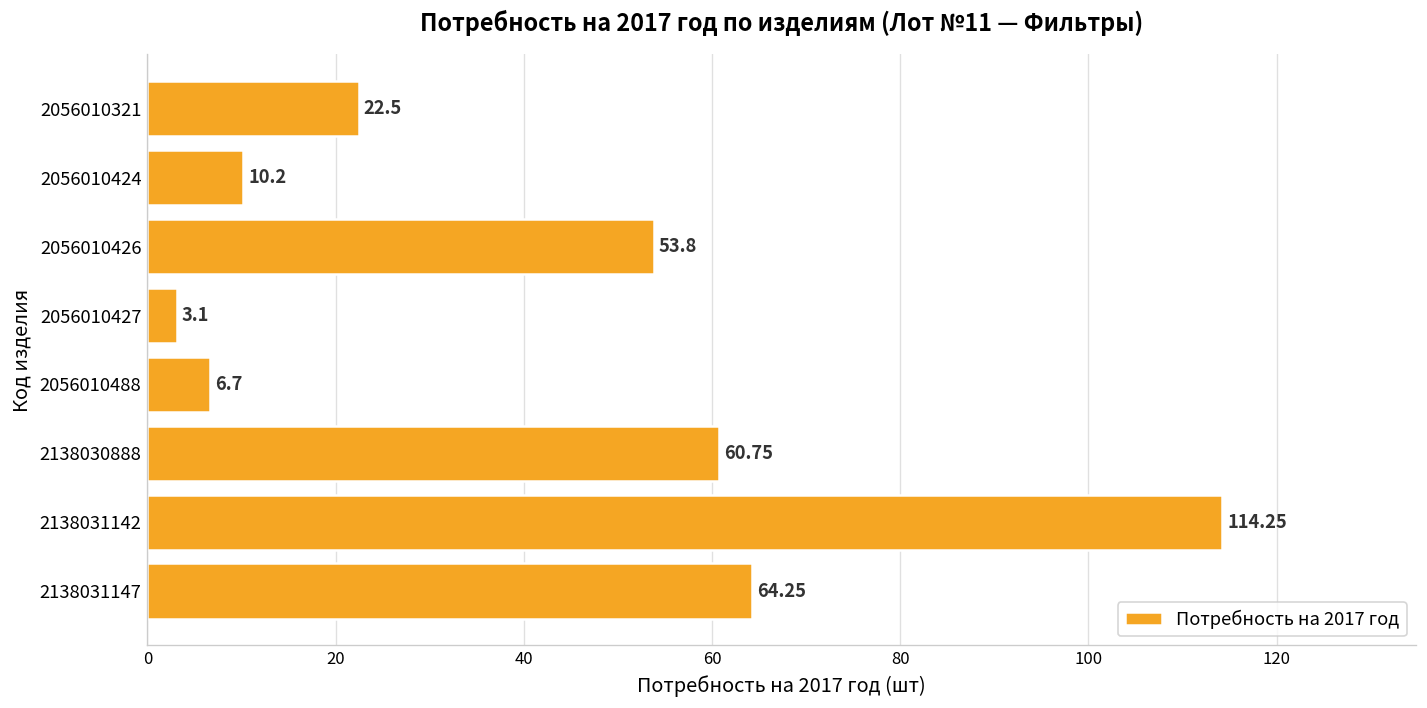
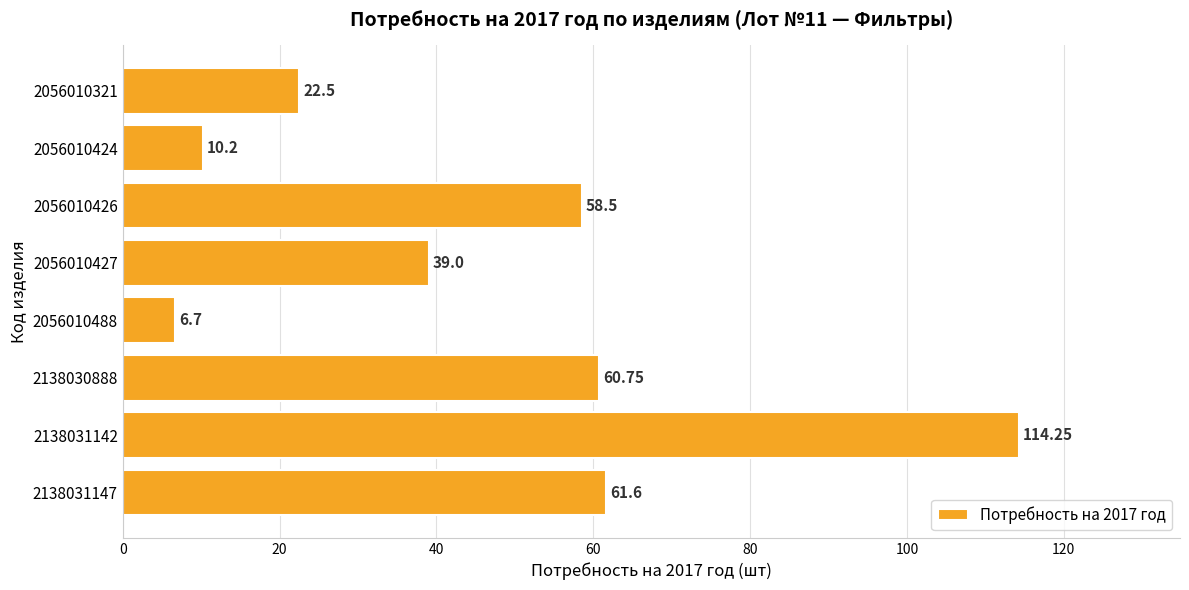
  {
    "2056010321": 22.5,
    "2056010424": 10.2,
-   "2056010426": 53.8,
-   "2056010427": 3.1,
+   "2056010426": 58.5,
+   "2056010427": 39.0,
    "2056010488": 6.7,
    "2138030888": 60.75,
    "2138031142": 114.25,
-   "2138031147": 64.25
+   "2138031147": 61.6
  }
